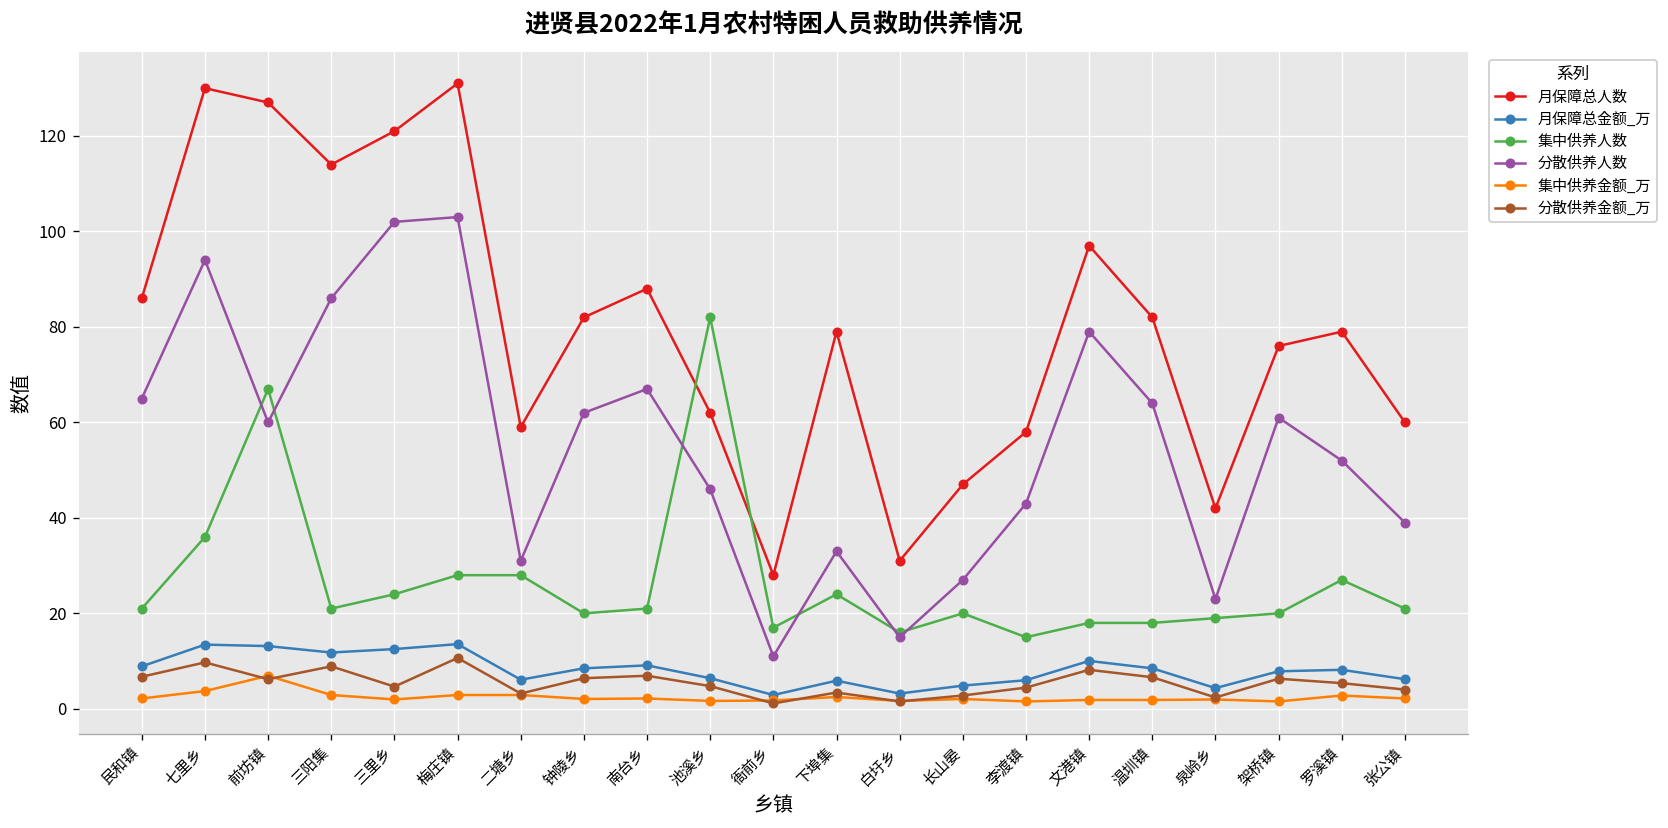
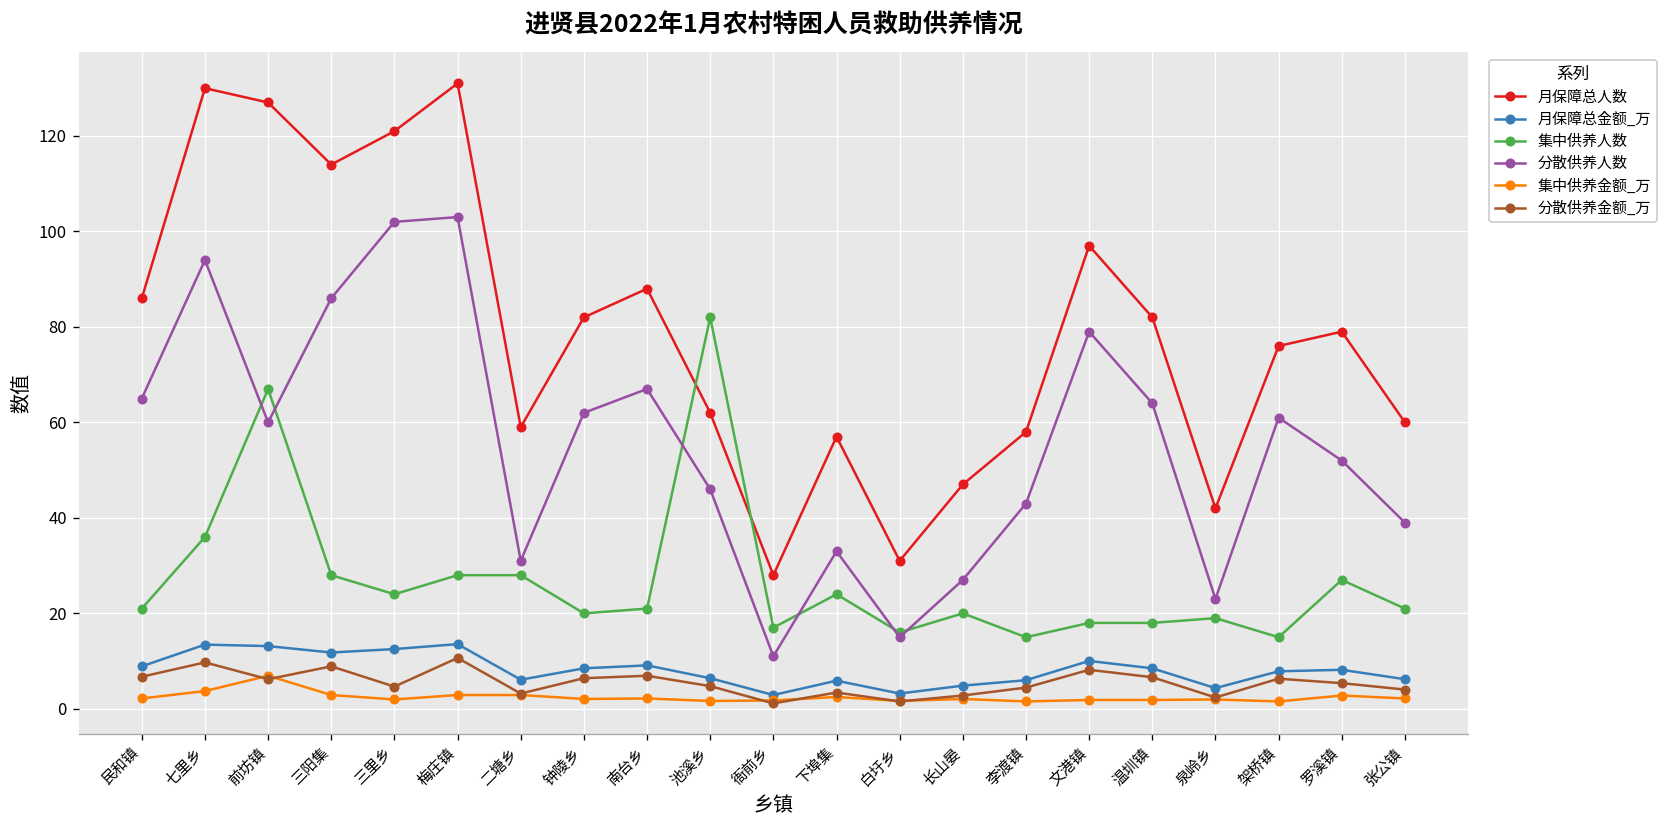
  {
    "月保障总人数": {
      "民和镇": 86,
      "七里乡": 130,
      "前坊镇": 127,
      "三阳集": 114,
      "三里乡": 121,
      "梅庄镇": 131,
      "二塘乡": 59,
      "钟陵乡": 82,
      "南台乡": 88,
      "池溪乡": 62,
      "衙前乡": 28,
-     "下埠集": 79,
+     "下埠集": 57,
      "白圩乡": 31,
      "长山晏": 47,
      "李渡镇": 58,
      "文港镇": 97,
      "温圳镇": 82,
      "泉岭乡": 42,
      "架桥镇": 76,
      "罗溪镇": 79,
      "张公镇": 60
    },
    "月保障总金额_万": {
      "民和镇": 9,
      "七里乡": 13,
      "前坊镇": 13,
      "三阳集": 12,
      "三里乡": 13,
      "梅庄镇": 14,
      "二塘乡": 6,
      "钟陵乡": 8,
      "南台乡": 9,
      "池溪乡": 6,
      "衙前乡": 3,
      "下埠集": 6,
      "白圩乡": 3,
      "长山晏": 5,
      "李渡镇": 6,
      "文港镇": 10,
      "温圳镇": 8,
      "泉岭乡": 4,
      "架桥镇": 8,
      "罗溪镇": 8,
      "张公镇": 6
    },
    "集中供养人数": {
      "民和镇": 21,
      "七里乡": 36,
      "前坊镇": 67,
-     "三阳集": 21,
+     "三阳集": 28,
      "三里乡": 24,
      "梅庄镇": 28,
      "二塘乡": 28,
      "钟陵乡": 20,
      "南台乡": 21,
      "池溪乡": 82,
      "衙前乡": 17,
      "下埠集": 24,
      "白圩乡": 16,
      "长山晏": 20,
      "李渡镇": 15,
      "文港镇": 18,
      "温圳镇": 18,
      "泉岭乡": 19,
-     "架桥镇": 20,
+     "架桥镇": 15,
      "罗溪镇": 27,
      "张公镇": 21
    },
    "分散供养人数": {
      "民和镇": 65,
      "七里乡": 94,
      "前坊镇": 60,
      "三阳集": 86,
      "三里乡": 102,
      "梅庄镇": 103,
      "二塘乡": 31,
      "钟陵乡": 62,
      "南台乡": 67,
      "池溪乡": 46,
      "衙前乡": 11,
      "下埠集": 33,
      "白圩乡": 15,
      "长山晏": 27,
      "李渡镇": 43,
      "文港镇": 79,
      "温圳镇": 64,
      "泉岭乡": 23,
      "架桥镇": 61,
      "罗溪镇": 52,
      "张公镇": 39
    },
    "集中供养金额_万": {
      "民和镇": 2,
      "七里乡": 4,
      "前坊镇": 7,
      "三阳集": 3,
      "三里乡": 2,
      "梅庄镇": 3,
      "钟陵乡": 2,
      "南台乡": 2,
      "池溪乡": 2,
      "下埠集": 2,
      "长山晏": 2,
      "李渡镇": 2,
      "文港镇": 2,
      "温圳镇": 2,
      "架桥镇": 2,
      "罗溪镇": 3,
      "张公镇": 2
    },
    "分散供养金额_万": {
      "民和镇": 7,
      "七里乡": 10,
      "前坊镇": 6,
      "三阳集": 9,
      "三里乡": 5,
      "梅庄镇": 11,
      "钟陵乡": 6,
      "南台乡": 7,
      "池溪乡": 5,
      "下埠集": 3,
      "长山晏": 3,
      "李渡镇": 4,
      "文港镇": 8,
      "温圳镇": 7,
      "架桥镇": 6,
      "罗溪镇": 5,
      "张公镇": 4
    }
  }
